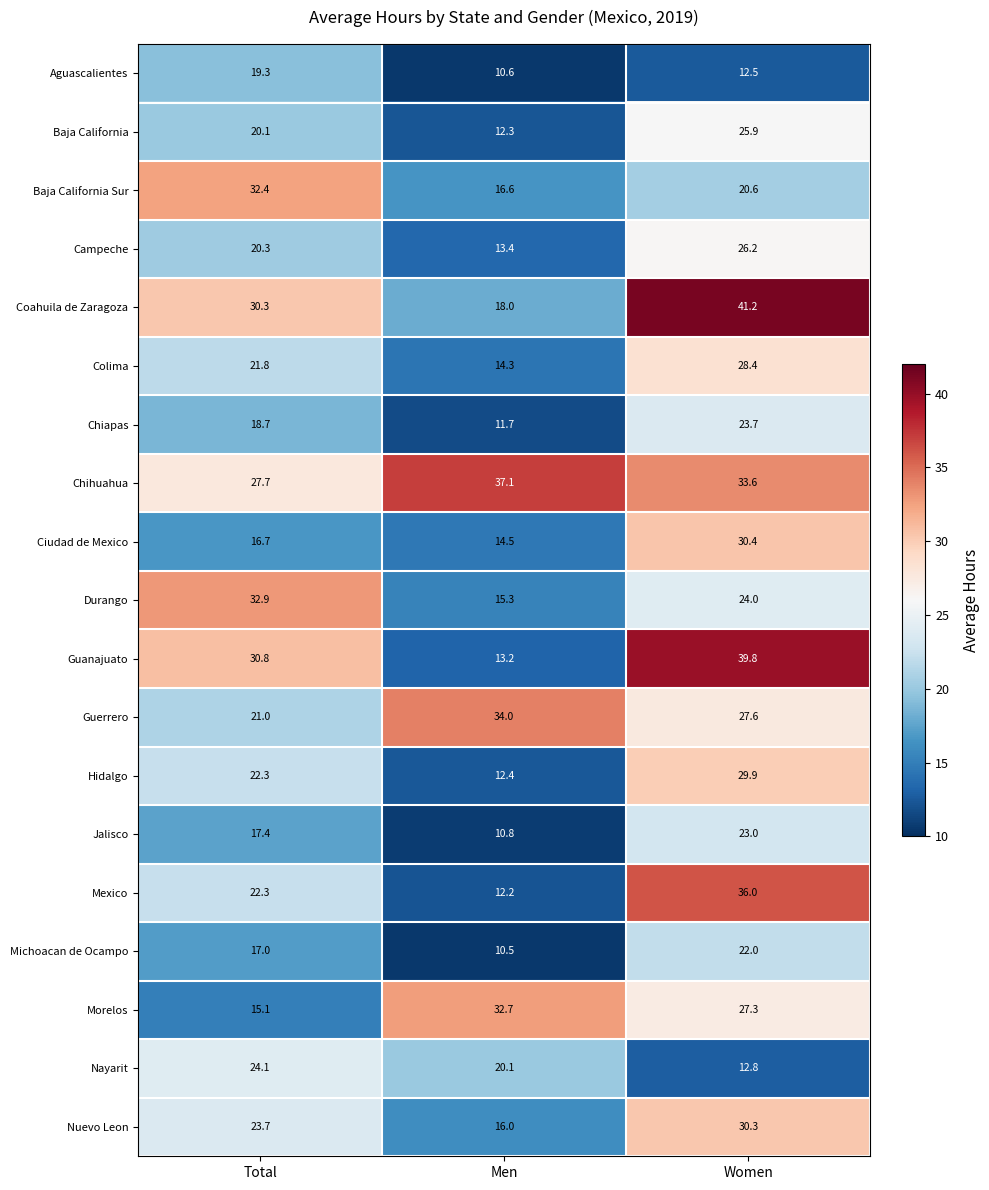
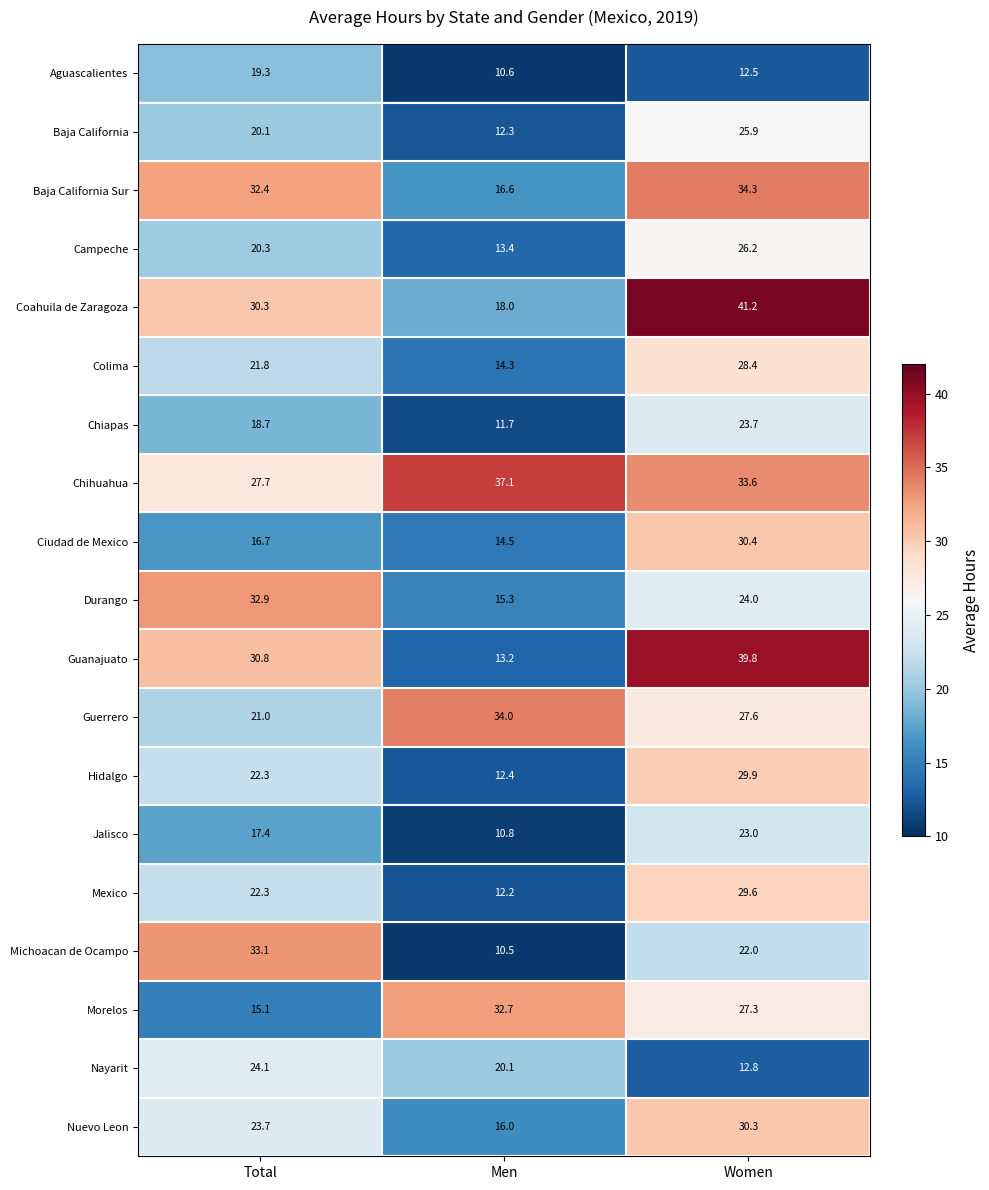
  {
    "Aguascalientes": {
      "Total": 19.3,
      "Men": 10.6,
      "Women": 12.5
    },
    "Baja California": {
      "Total": 20.1,
      "Men": 12.3,
      "Women": 25.9
    },
    "Baja California Sur": {
      "Total": 32.4,
      "Men": 16.6,
-     "Women": 20.6
+     "Women": 34.3
    },
    "Campeche": {
      "Total": 20.3,
      "Men": 13.4,
      "Women": 26.2
    },
    "Coahuila de Zaragoza": {
      "Total": 30.3,
      "Men": 18.0,
      "Women": 41.2
    },
    "Colima": {
      "Total": 21.8,
      "Men": 14.3,
      "Women": 28.4
    },
    "Chiapas": {
      "Total": 18.7,
      "Men": 11.7,
      "Women": 23.7
    },
    "Chihuahua": {
      "Total": 27.7,
      "Men": 37.1,
      "Women": 33.6
    },
    "Ciudad de Mexico": {
      "Total": 16.7,
      "Men": 14.5,
      "Women": 30.4
    },
    "Durango": {
      "Total": 32.9,
      "Men": 15.3,
      "Women": 24.0
    },
    "Guanajuato": {
      "Total": 30.8,
      "Men": 13.2,
      "Women": 39.8
    },
    "Guerrero": {
      "Total": 21.0,
      "Men": 34.0,
      "Women": 27.6
    },
    "Hidalgo": {
      "Total": 22.3,
      "Men": 12.4,
      "Women": 29.9
    },
    "Jalisco": {
      "Total": 17.4,
      "Men": 10.8,
      "Women": 23.0
    },
    "Mexico": {
      "Total": 22.3,
      "Men": 12.2,
-     "Women": 36.0
+     "Women": 29.6
    },
    "Michoacan de Ocampo": {
-     "Total": 17.0,
+     "Total": 33.1,
      "Men": 10.5,
      "Women": 22.0
    },
    "Morelos": {
      "Total": 15.1,
      "Men": 32.7,
      "Women": 27.3
    },
    "Nayarit": {
      "Total": 24.1,
      "Men": 20.1,
      "Women": 12.8
    },
    "Nuevo Leon": {
      "Total": 23.7,
      "Men": 16.0,
      "Women": 30.3
    }
  }
